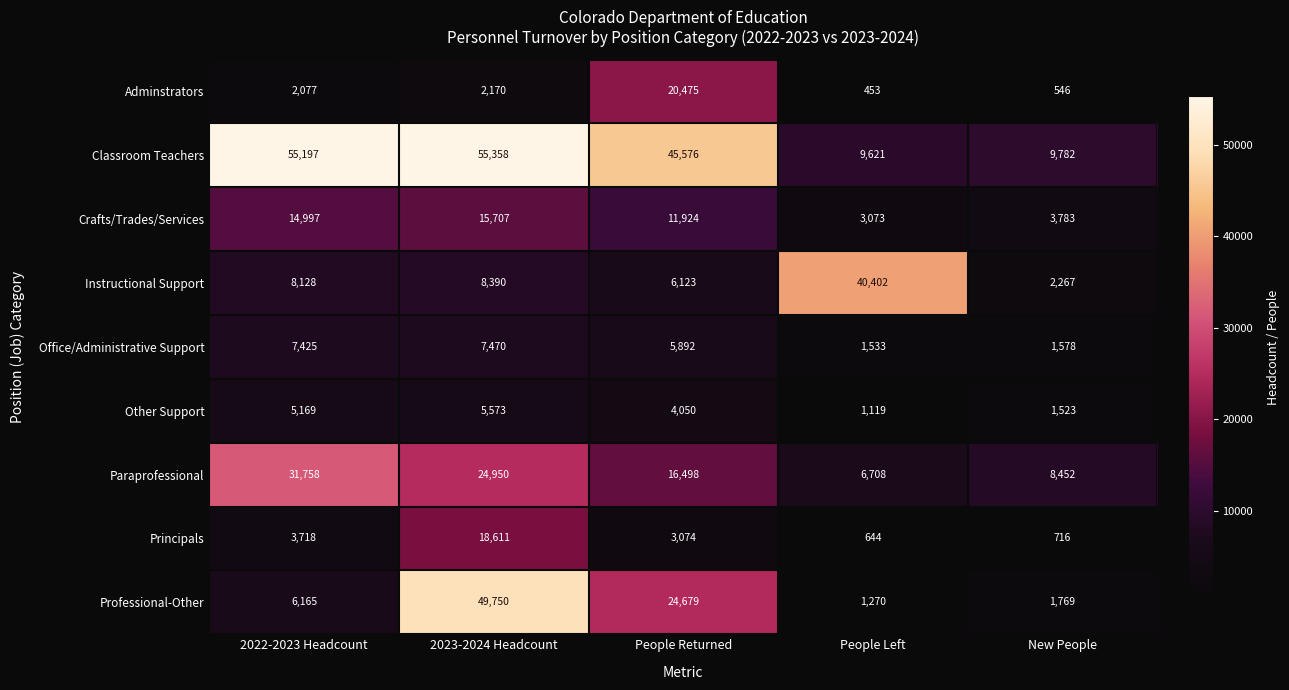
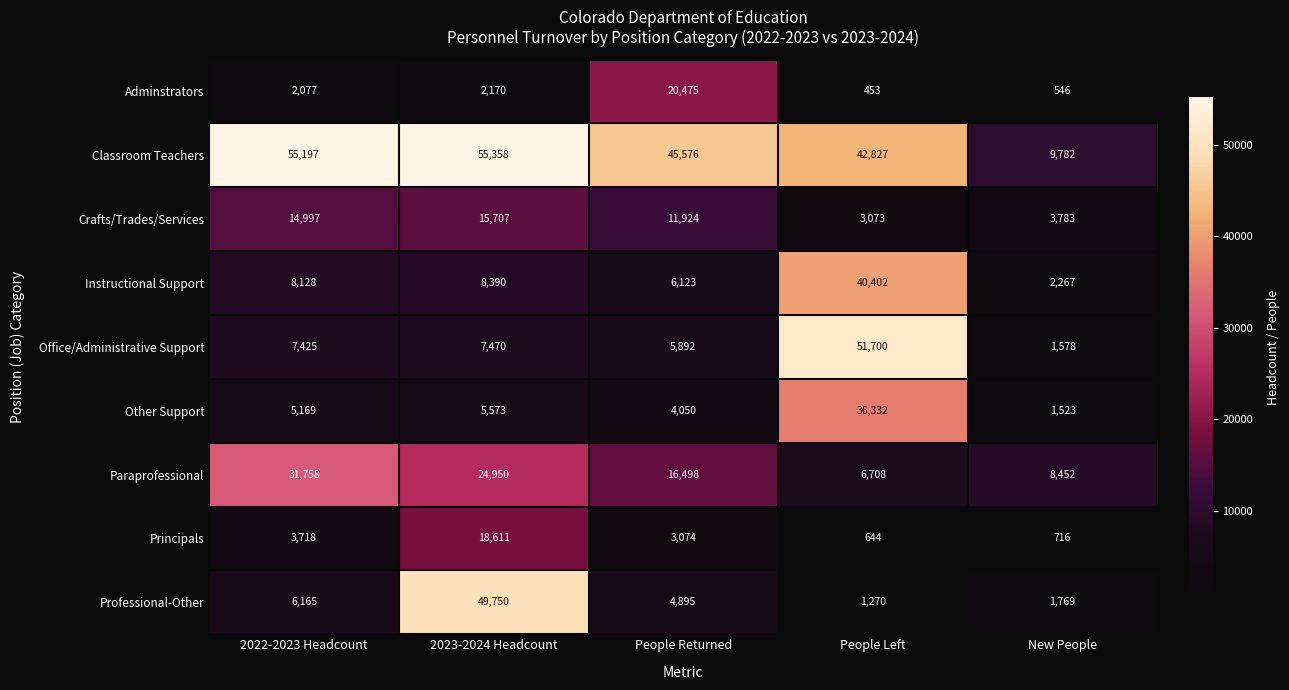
  {
    "Adminstrators": {
      "2022-2023 Headcount": "2,077",
      "2023-2024 Headcount": "2,170",
      "People Returned": "20,475",
      "People Left": "453",
      "New People": "546"
    },
    "Classroom Teachers": {
      "2022-2023 Headcount": "55,197",
      "2023-2024 Headcount": "55,358",
      "People Returned": "45,576",
-     "People Left": "9,621",
+     "People Left": "42,827",
      "New People": "9,782"
    },
    "Crafts/Trades/Services": {
      "2022-2023 Headcount": "14,997",
      "2023-2024 Headcount": "15,707",
      "People Returned": "11,924",
      "People Left": "3,073",
      "New People": "3,783"
    },
    "Instructional Support": {
      "2022-2023 Headcount": "8,128",
      "2023-2024 Headcount": "8,390",
      "People Returned": "6,123",
      "People Left": "40,402",
      "New People": "2,267"
    },
    "Office/Administrative Support": {
      "2022-2023 Headcount": "7,425",
      "2023-2024 Headcount": "7,470",
      "People Returned": "5,892",
-     "People Left": "1,533",
+     "People Left": "51,700",
      "New People": "1,578"
    },
    "Other Support": {
      "2022-2023 Headcount": "5,169",
      "2023-2024 Headcount": "5,573",
      "People Returned": "4,050",
-     "People Left": "1,119",
+     "People Left": "36,332",
      "New People": "1,523"
    },
    "Paraprofessional": {
      "2022-2023 Headcount": "31,758",
      "2023-2024 Headcount": "24,950",
      "People Returned": "16,498",
      "People Left": "6,708",
      "New People": "8,452"
    },
    "Principals": {
      "2022-2023 Headcount": "3,718",
      "2023-2024 Headcount": "18,611",
      "People Returned": "3,074",
      "People Left": "644",
      "New People": "716"
    },
    "Professional-Other": {
      "2022-2023 Headcount": "6,165",
      "2023-2024 Headcount": "49,750",
-     "People Returned": "24,679",
+     "People Returned": "4,895",
      "People Left": "1,270",
      "New People": "1,769"
    }
  }
